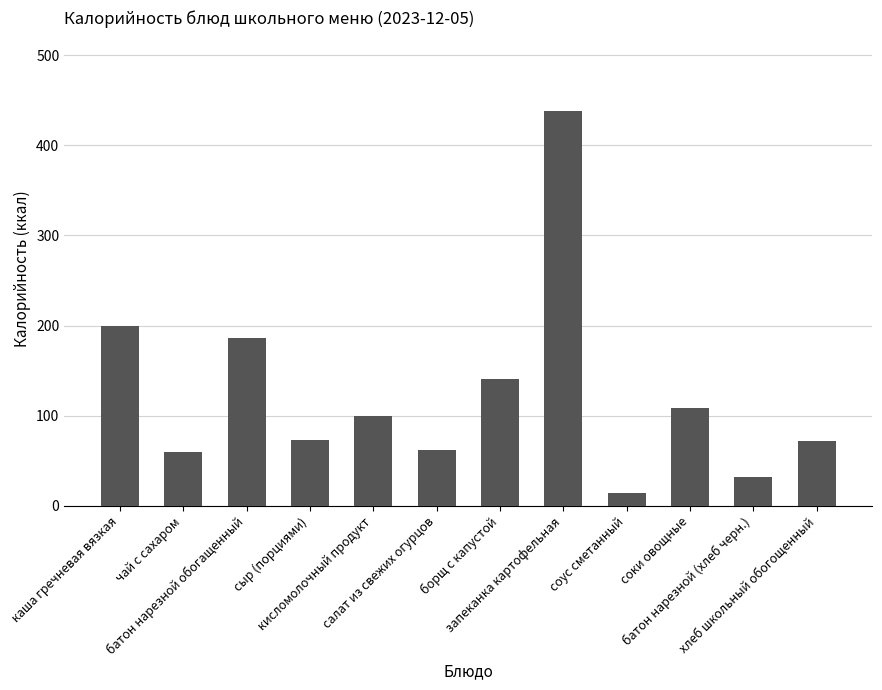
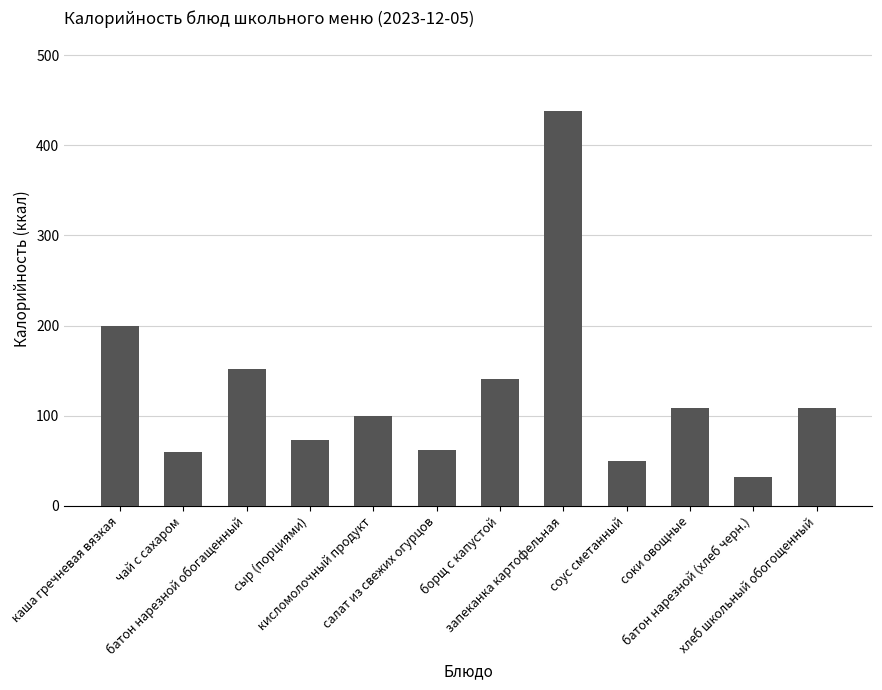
  {
    "каша гречневая вязкая": 200,
    "чай с сахаром": 60,
-   "батон нарезной обогащенный": 190,
+   "батон нарезной обогащенный": 150,
    "сыр (порциями)": 70,
    "кисломолочный продукт": 100,
    "салат из свежих огурцов": 60,
    "борщ с капустой": 140,
    "запеканка картофельная": 440,
-   "соус сметанный": 10,
+   "соус сметанный": 50,
    "соки овощные": 110,
    "батон нарезной (хлеб черн.)": 30,
-   "хлеб школьный обогощенный": 70
+   "хлеб школьный обогощенный": 110
  }
